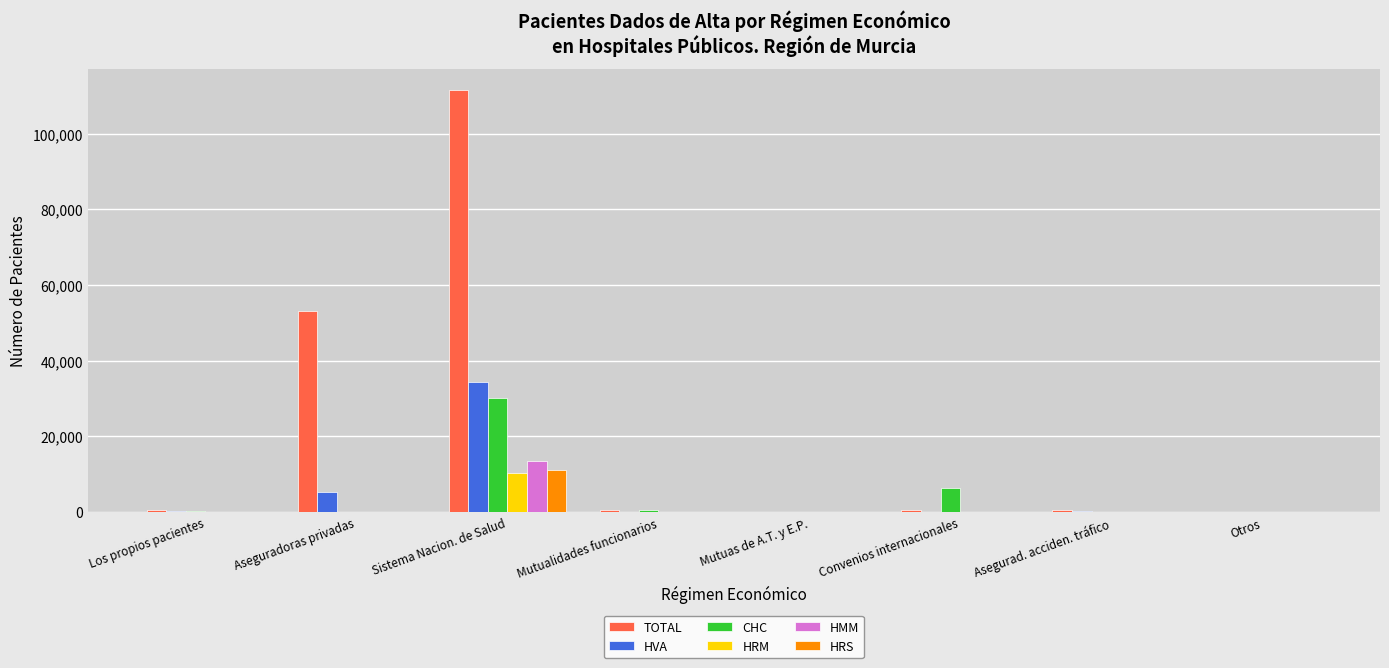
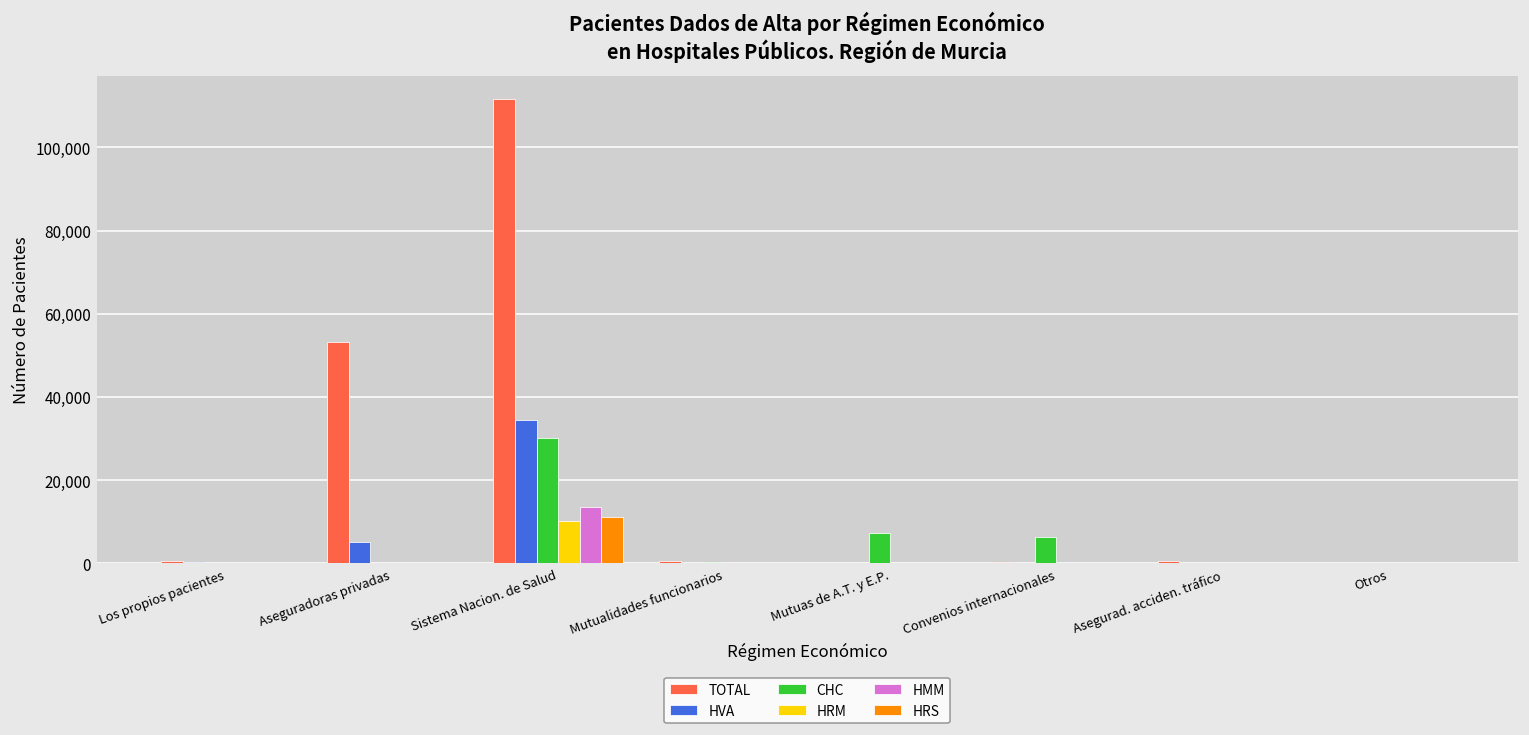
  {
    "TOTAL": {
      "Aseguradoras privadas": "53,000",
      "Sistema Nacion. de Salud": "112,000"
    },
    "HVA": {
      "Aseguradoras privadas": "5,000",
      "Sistema Nacion. de Salud": "34,000",
      "Otros": "0"
    },
    "CHC": {
      "Sistema Nacion. de Salud": "30,000",
-     "Mutuas de A.T. y E.P.": "0",
+     "Mutuas de A.T. y E.P.": "7,000",
      "Convenios internacionales": "6,000"
    },
    "HRM": {
      "Sistema Nacion. de Salud": "10,000",
      "Otros": "0"
    },
    "HMM": {
      "Los propios pacientes": "0",
      "Sistema Nacion. de Salud": "14,000",
      "Otros": "0"
    },
    "HRS": {
      "Sistema Nacion. de Salud": "11,000",
      "Mutualidades funcionarios": "0",
      "Otros": "0"
    }
  }
